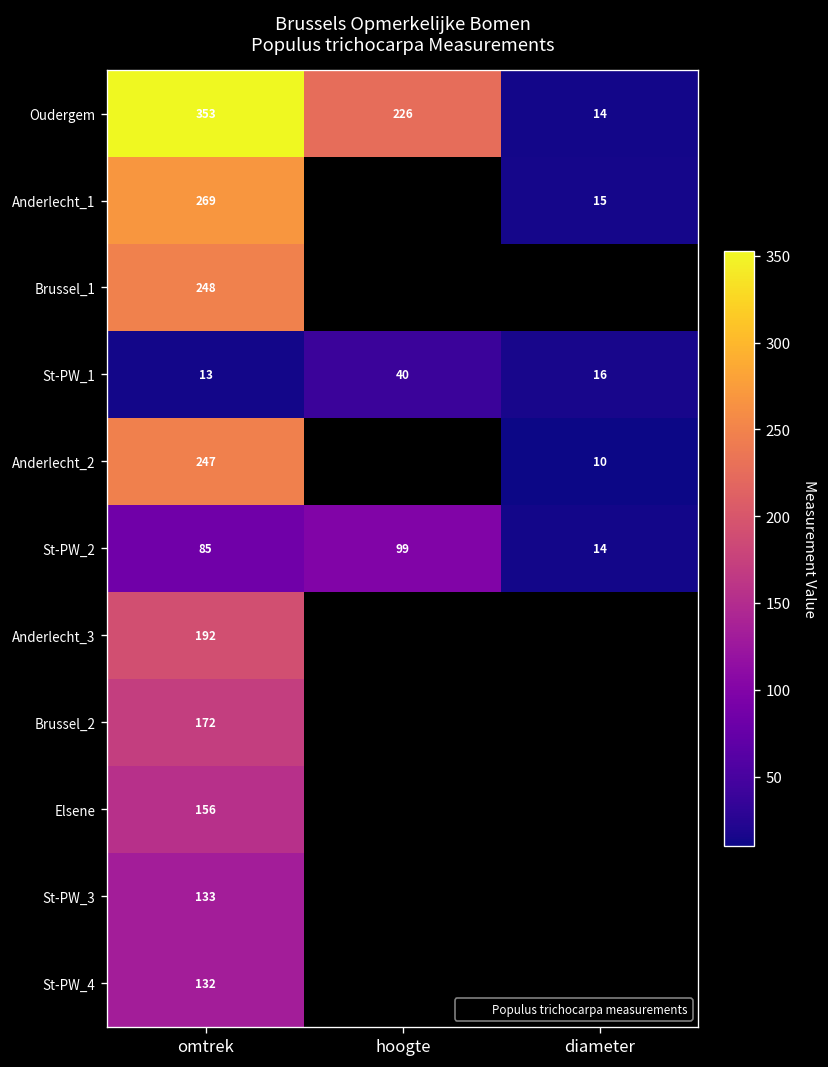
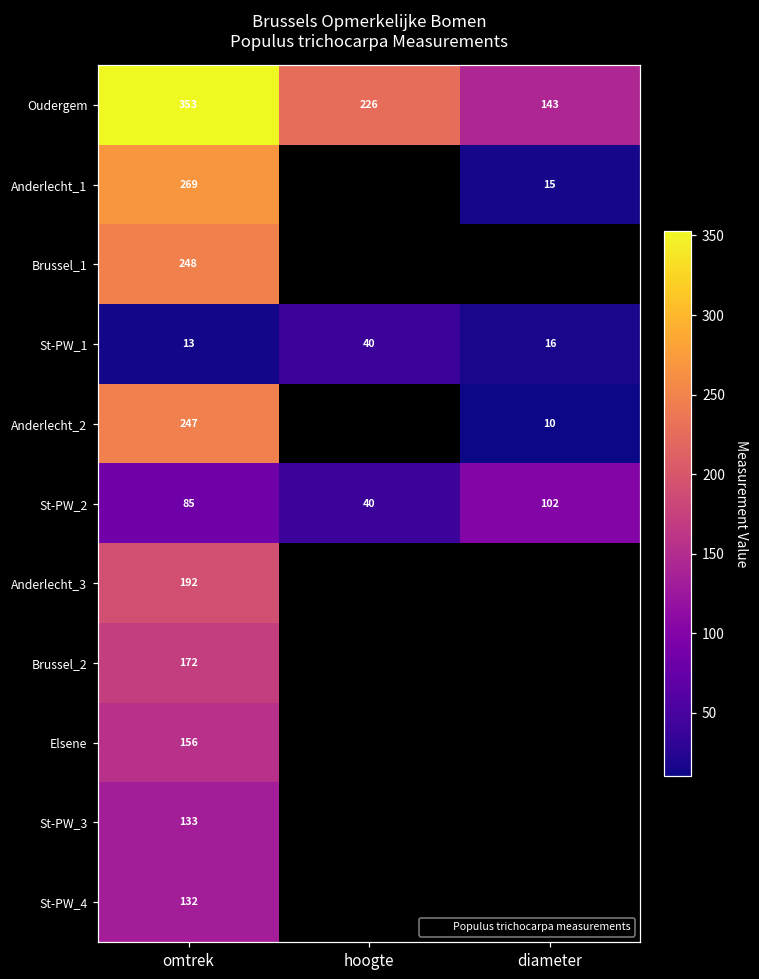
  {
    "Oudergem": {
      "omtrek": 353,
      "hoogte": 226,
-     "diameter": 14
+     "diameter": 143
    },
    "Anderlecht_1": {
      "omtrek": 269,
      "diameter": 15
    },
    "Brussel_1": {
      "omtrek": 248
    },
    "St-PW_1": {
      "omtrek": 13,
      "hoogte": 40,
      "diameter": 16
    },
    "Anderlecht_2": {
      "omtrek": 247,
      "diameter": 10
    },
    "St-PW_2": {
      "omtrek": 85,
-     "hoogte": 99,
-     "diameter": 14
+     "hoogte": 40,
+     "diameter": 102
    },
    "Anderlecht_3": {
      "omtrek": 192
    },
    "Brussel_2": {
      "omtrek": 172
    },
    "Elsene": {
      "omtrek": 156
    },
    "St-PW_3": {
      "omtrek": 133
    },
    "St-PW_4": {
      "omtrek": 132
    }
  }
